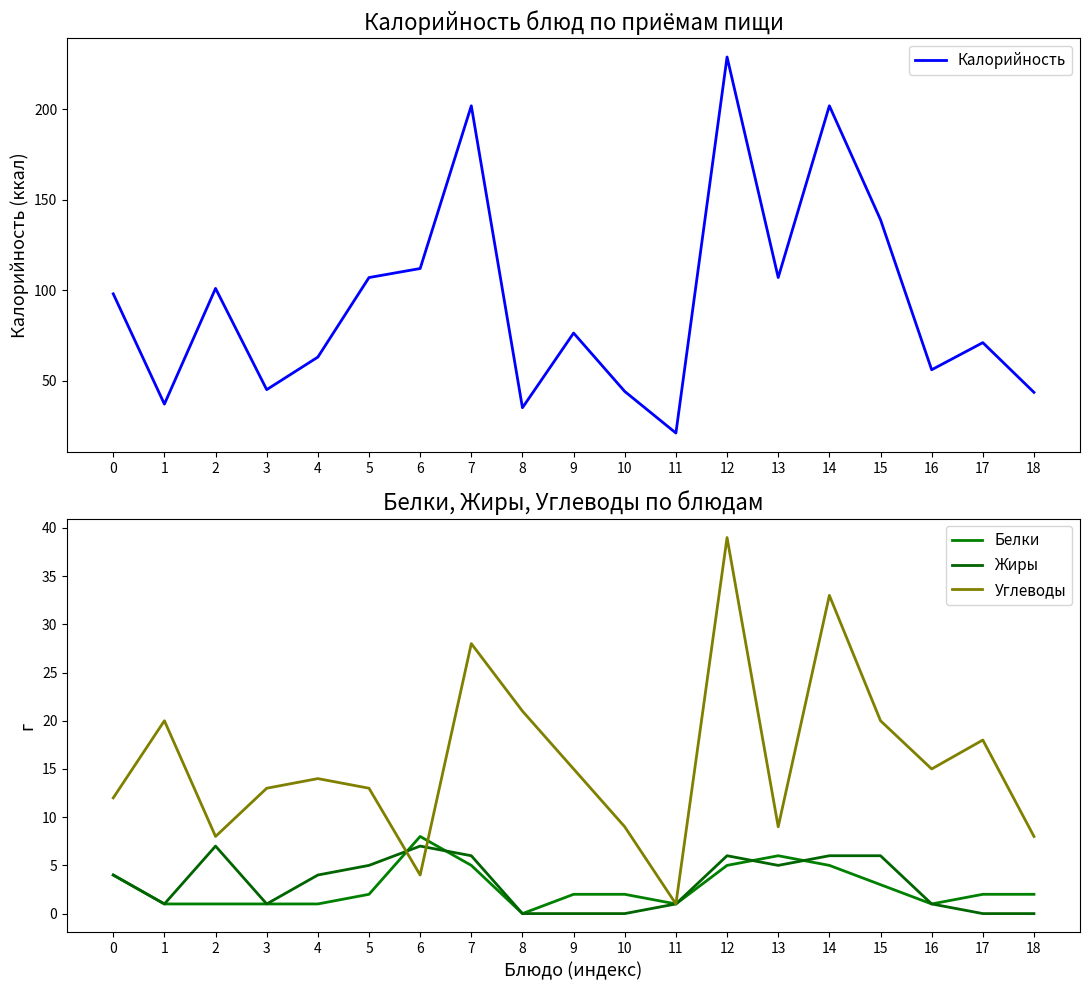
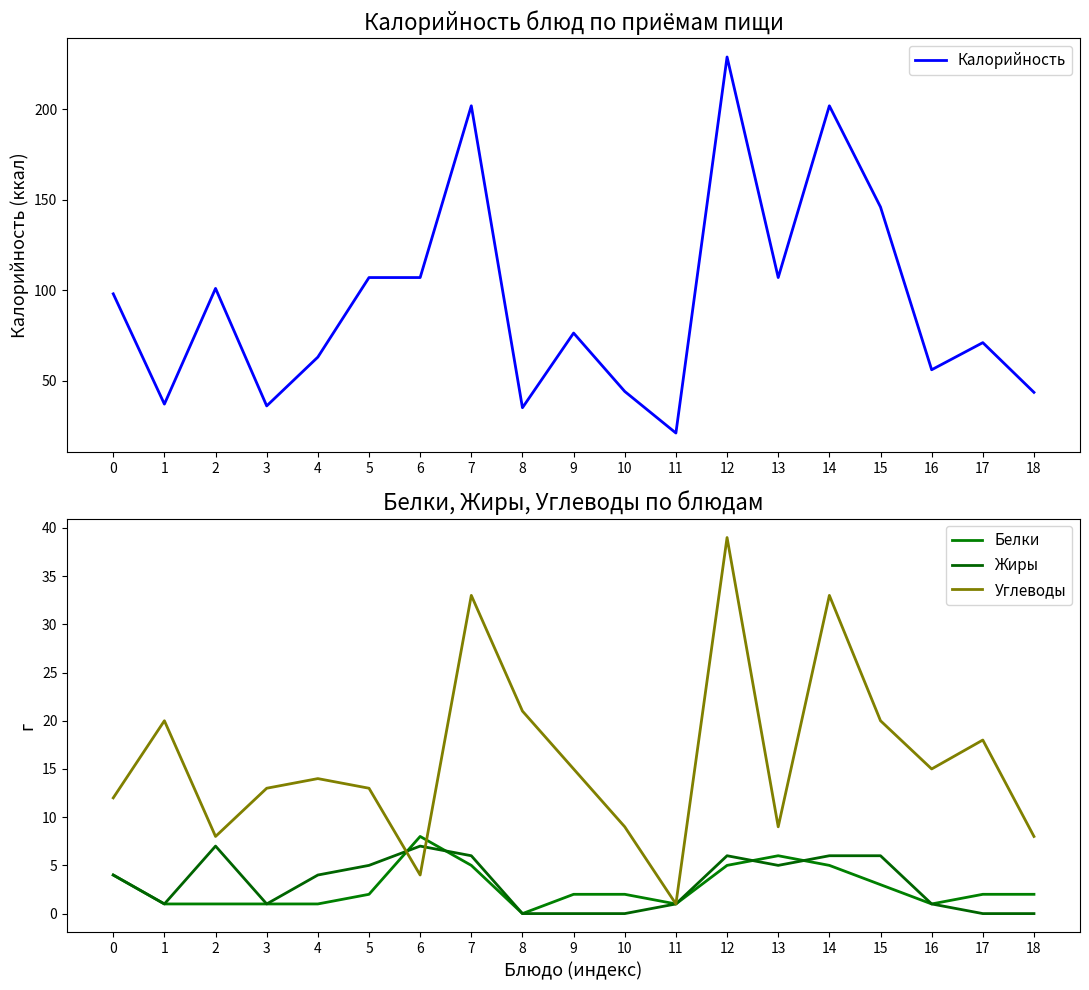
  {
    "Калорийность блюд по приёмам пищи": {
      "0": 98,
      "1": 37,
      "2": 101,
-     "3": 45,
+     "3": 36,
      "4": 63,
      "5": 107,
-     "6": 112,
+     "6": 107,
      "7": 202,
      "8": 35,
      "9": 76,
      "10": 44,
      "11": 21,
      "12": 229,
      "13": 107,
      "14": 202,
-     "15": 139,
+     "15": 146,
      "16": 56,
      "17": 71,
      "18": 44
    },
    "Белки, Жиры, Углеводы по блюдам": {
      "Углеводы": {
        "0": 12,
        "1": 20,
        "2": 8,
        "3": 13,
        "4": 14,
        "5": 13,
        "6": 4,
-       "7": 28,
+       "7": 33,
        "8": 21,
        "9": 15,
        "10": 9,
        "12": 39,
        "13": 9,
        "14": 33,
        "15": 20,
        "16": 15,
        "17": 18,
        "18": 8
      }
    }
  }
